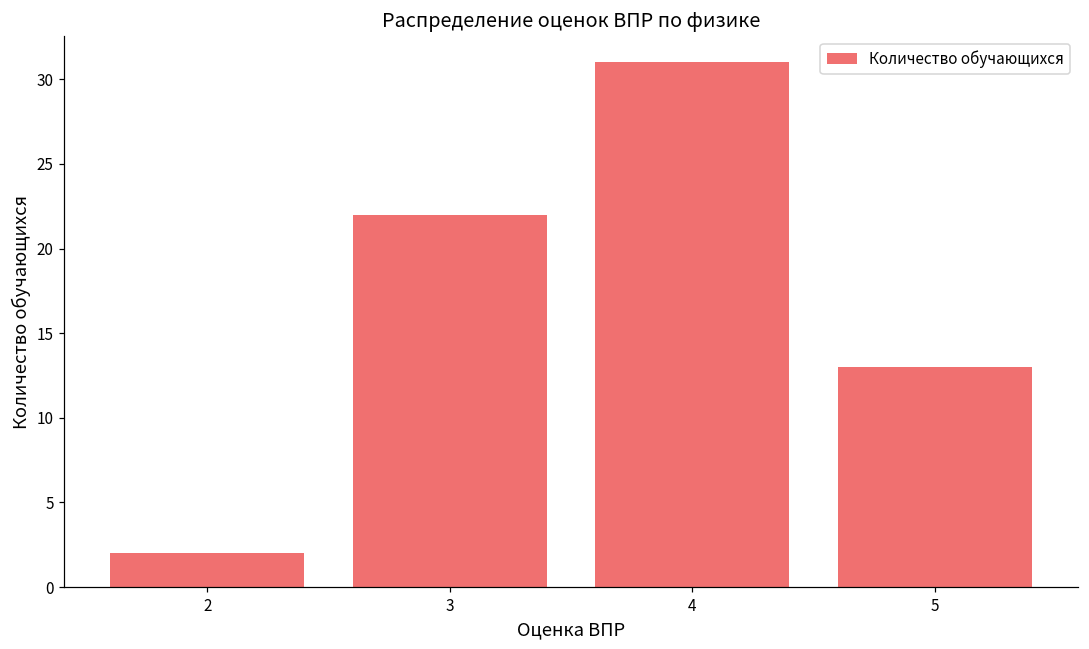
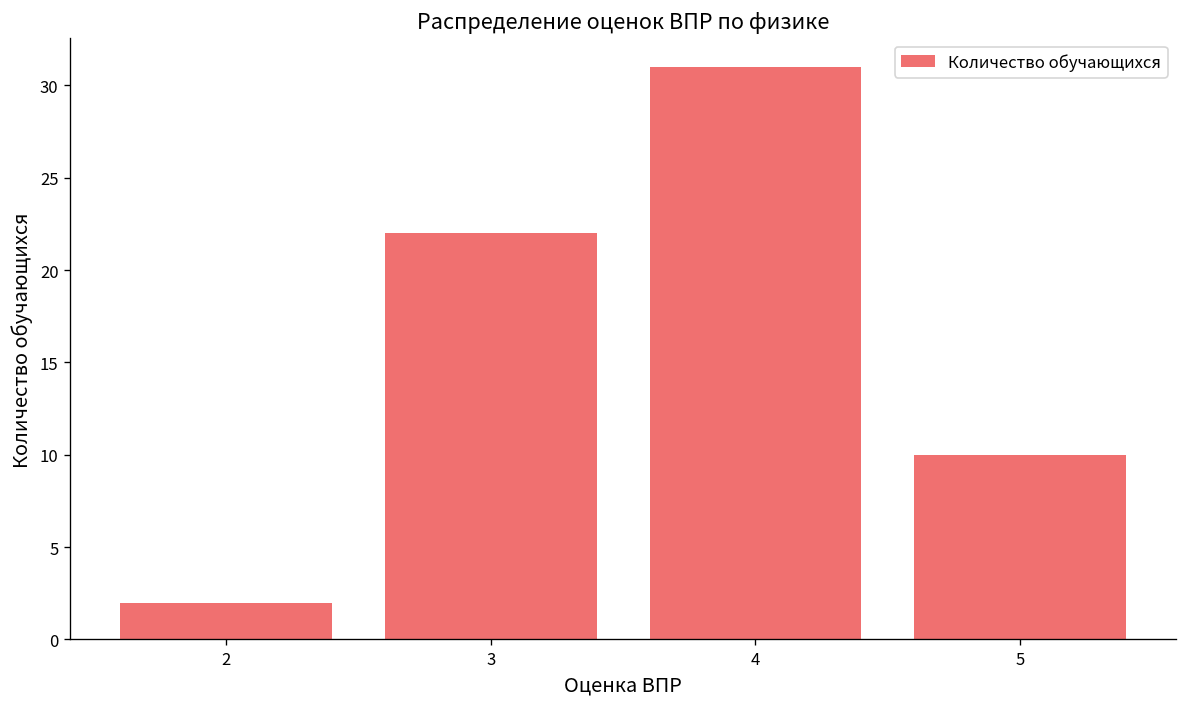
  {
    "2": 2,
    "3": 22,
    "4": 31,
-   "5": 13
+   "5": 10
  }
